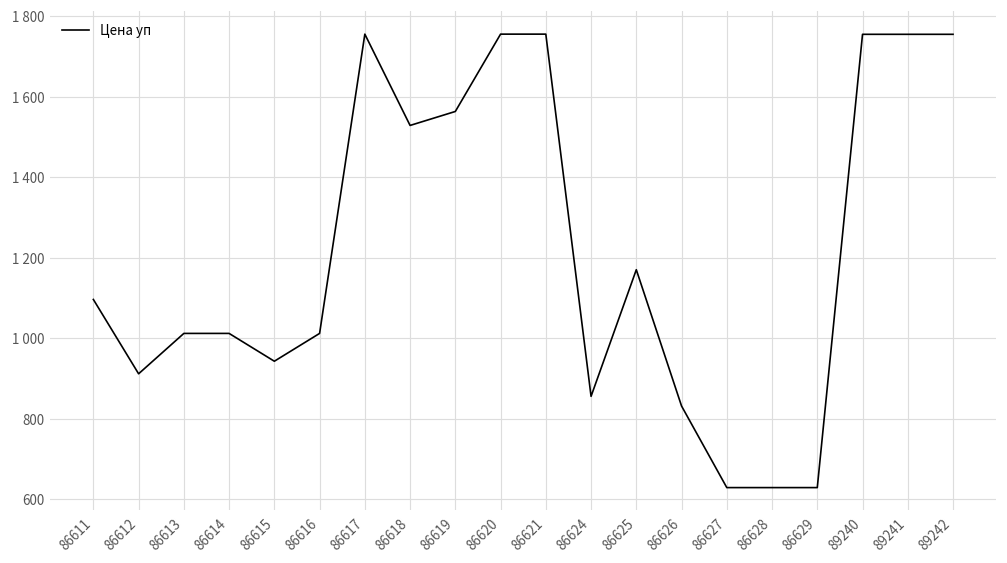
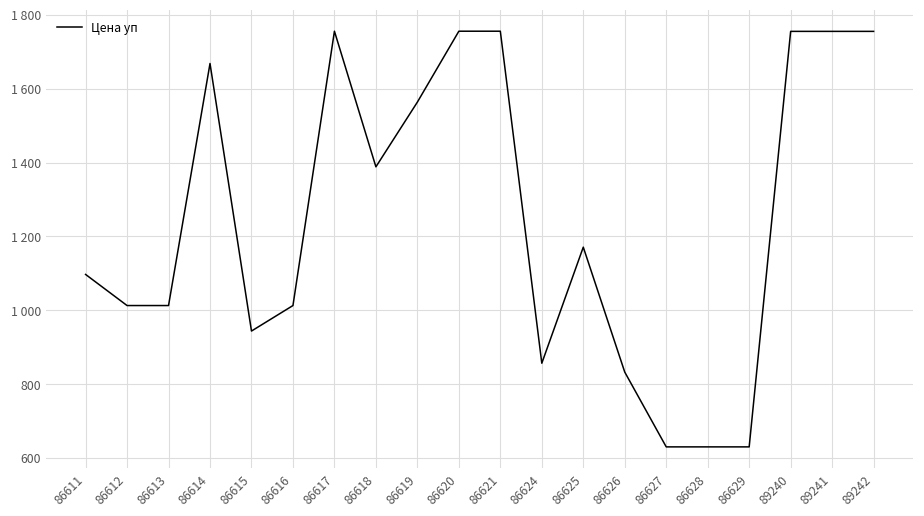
  {
    "86611": 1100,
-   "86612": 910,
+   "86612": 1010,
    "86613": 1010,
-   "86614": 1010,
+   "86614": 1670,
    "86615": 940,
    "86616": 1010,
    "86617": 1760,
-   "86618": 1530,
+   "86618": 1390,
    "86619": 1560,
    "86620": 1760,
    "86621": 1760,
    "86624": 860,
    "86625": 1170,
    "86626": 830,
    "86627": 630,
    "86628": 630,
    "86629": 630,
    "89240": 1760,
    "89241": 1760,
    "89242": 1760
  }
